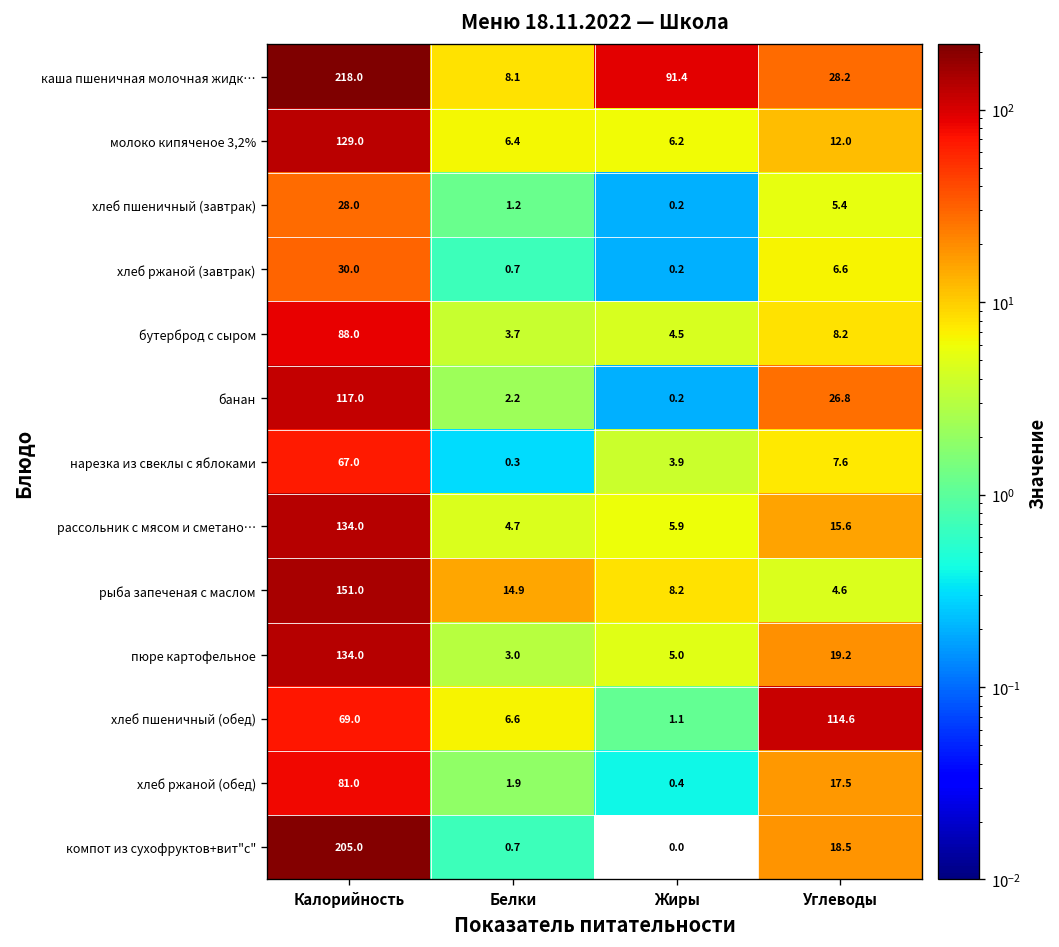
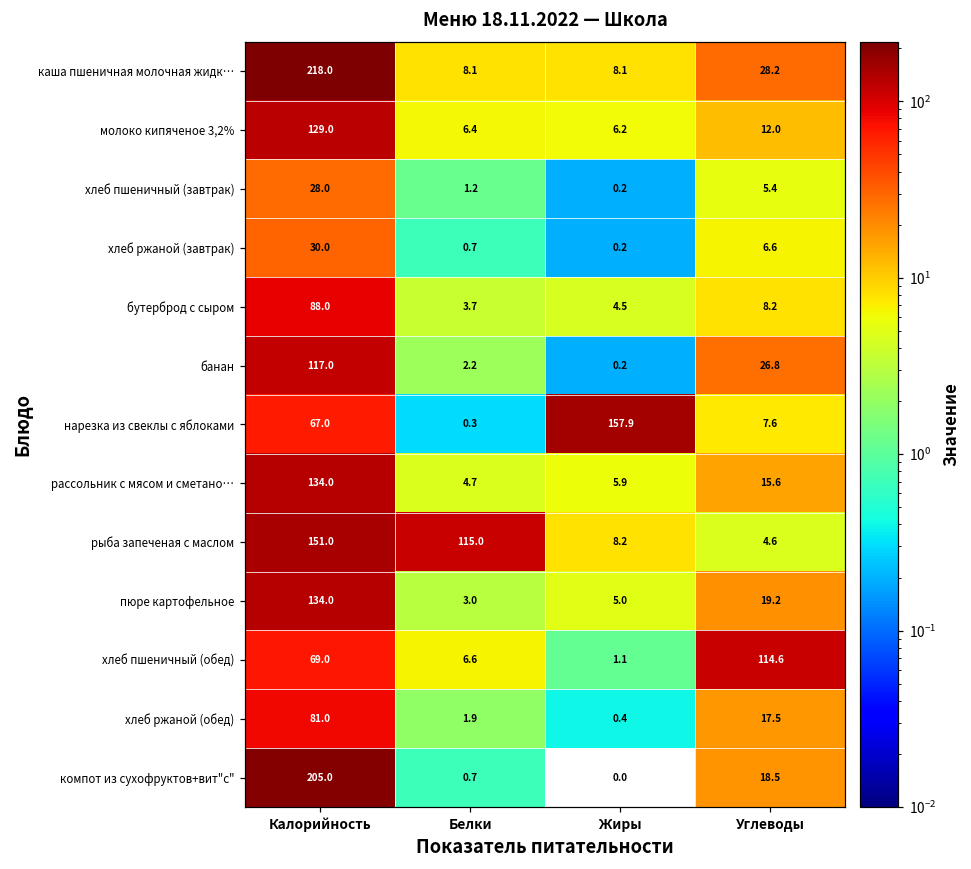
  {
    "каша пшеничная молочная жидк…": {
      "Калорийность": 218.0,
      "Белки": 8.1,
-     "Жиры": 91.4,
+     "Жиры": 8.1,
      "Углеводы": 28.2
    },
    "молоко кипяченое 3,2%": {
      "Калорийность": 129.0,
      "Белки": 6.4,
      "Жиры": 6.2,
      "Углеводы": 12.0
    },
    "хлеб пшеничный (завтрак)": {
      "Калорийность": 28.0,
      "Белки": 1.2,
      "Жиры": 0.2,
      "Углеводы": 5.4
    },
    "хлеб ржаной (завтрак)": {
      "Калорийность": 30.0,
      "Белки": 0.7,
      "Жиры": 0.2,
      "Углеводы": 6.6
    },
    "бутерброд с сыром": {
      "Калорийность": 88.0,
      "Белки": 3.7,
      "Жиры": 4.5,
      "Углеводы": 8.2
    },
    "банан": {
      "Калорийность": 117.0,
      "Белки": 2.2,
      "Жиры": 0.2,
      "Углеводы": 26.8
    },
    "нарезка из свеклы с яблоками": {
      "Калорийность": 67.0,
      "Белки": 0.3,
-     "Жиры": 3.9,
+     "Жиры": 157.9,
      "Углеводы": 7.6
    },
    "рассольник с мясом и сметано…": {
      "Калорийность": 134.0,
      "Белки": 4.7,
      "Жиры": 5.9,
      "Углеводы": 15.6
    },
    "рыба запеченая с маслом": {
      "Калорийность": 151.0,
-     "Белки": 14.9,
+     "Белки": 115.0,
      "Жиры": 8.2,
      "Углеводы": 4.6
    },
    "пюре картофельное": {
      "Калорийность": 134.0,
      "Белки": 3.0,
      "Жиры": 5.0,
      "Углеводы": 19.2
    },
    "хлеб пшеничный (обед)": {
      "Калорийность": 69.0,
      "Белки": 6.6,
      "Жиры": 1.1,
      "Углеводы": 114.6
    },
    "хлеб ржаной (обед)": {
      "Калорийность": 81.0,
      "Белки": 1.9,
      "Жиры": 0.4,
      "Углеводы": 17.5
    },
    "компот из сухофруктов+вит\"с\"": {
      "Калорийность": 205.0,
      "Белки": 0.7,
      "Жиры": 0.0,
      "Углеводы": 18.5
    }
  }
